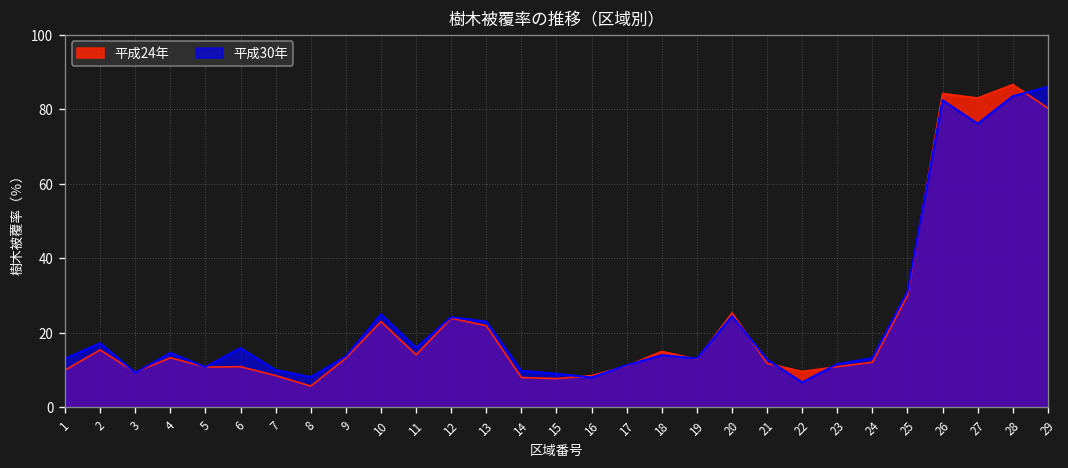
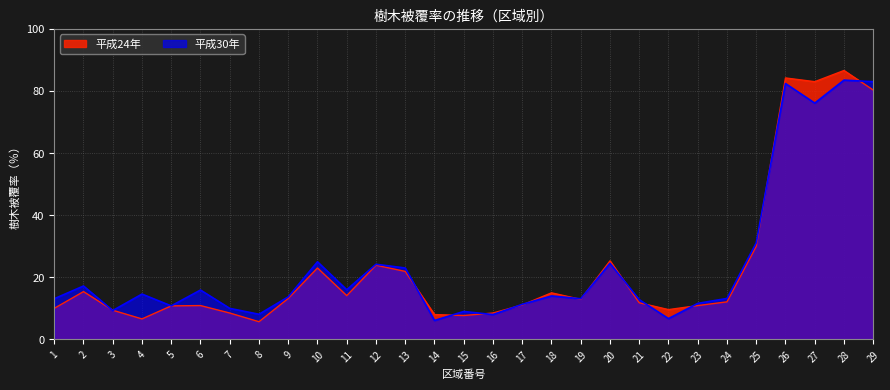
  {
    "平成24年": {
      "1": 10,
      "2": 15,
-     "4": 13,
+     "4": 7,
      "6": 11,
      "7": 9,
      "8": 6,
      "10": 23,
      "11": 14,
      "13": 22,
      "14": 8,
      "15": 8,
      "18": 15,
      "21": 12,
      "22": 10,
      "24": 12,
      "25": 30,
      "26": 84,
      "27": 83,
      "28": 87,
      "29": 80
    },
    "平成30年": {
      "1": 13,
      "2": 17,
      "4": 15,
      "6": 16,
      "7": 10,
      "8": 8,
      "10": 25,
      "11": 16,
      "13": 23,
-     "14": 10,
+     "14": 6,
      "15": 9,
      "18": 14,
      "21": 13,
      "22": 7,
      "24": 13,
      "25": 31,
      "26": 82,
      "27": 76,
      "28": 84,
-     "29": 86
+     "29": 83
    }
  }
